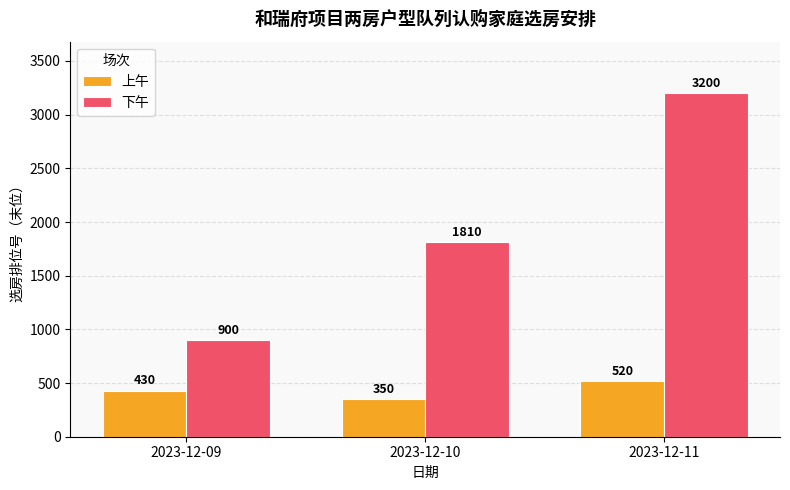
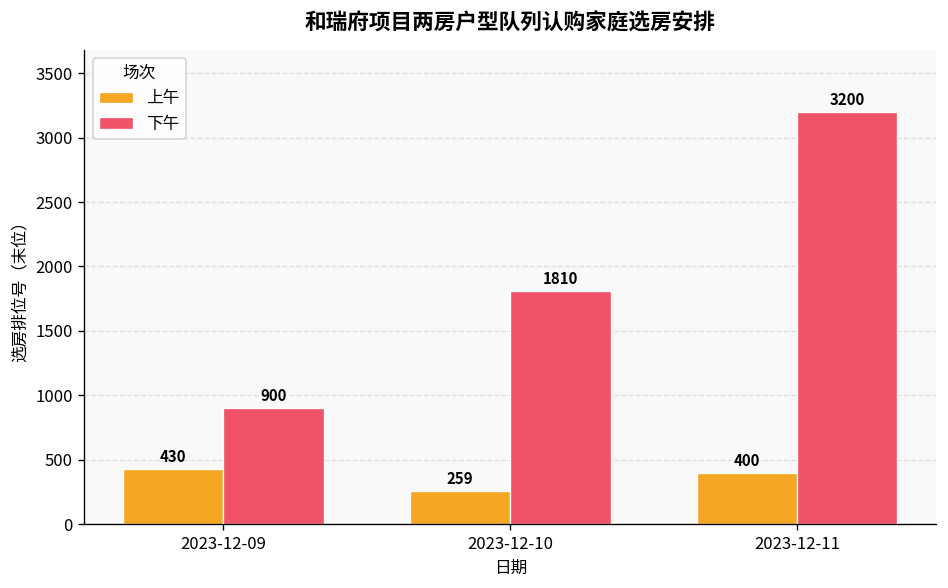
  {
    "上午": {
      "2023-12-09": 430,
-     "2023-12-10": 350,
-     "2023-12-11": 520
+     "2023-12-10": 259,
+     "2023-12-11": 400
    },
    "下午": {
      "2023-12-09": 900,
      "2023-12-10": 1810,
      "2023-12-11": 3200
    }
  }
